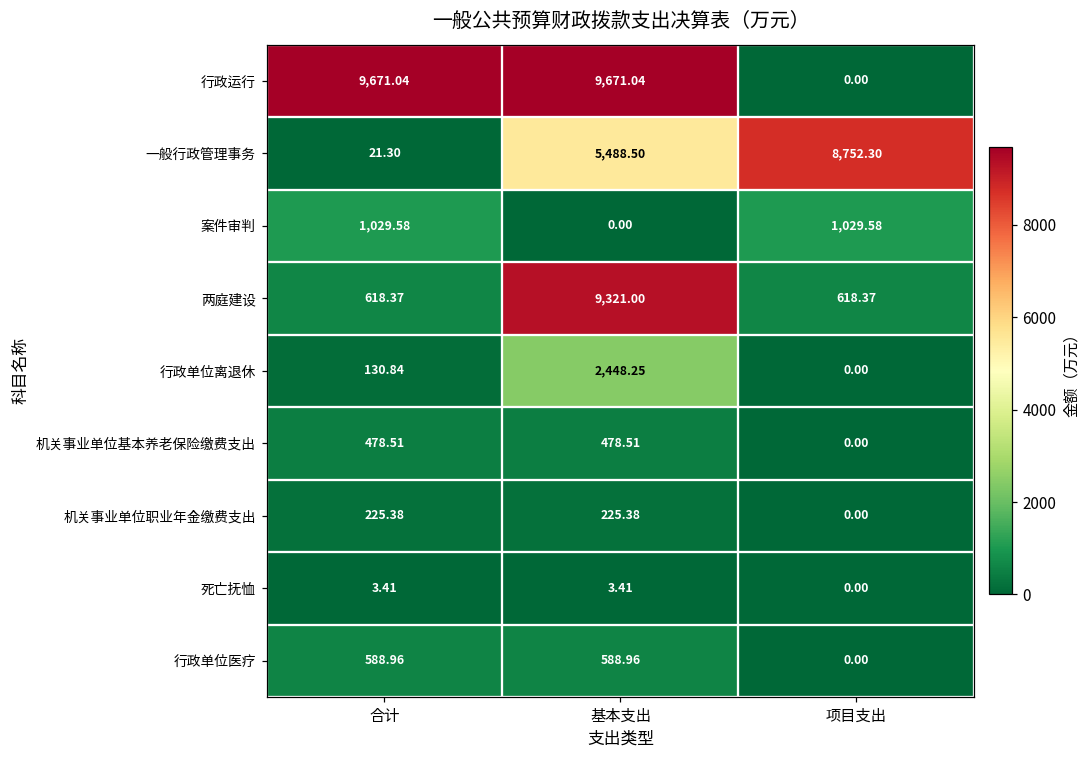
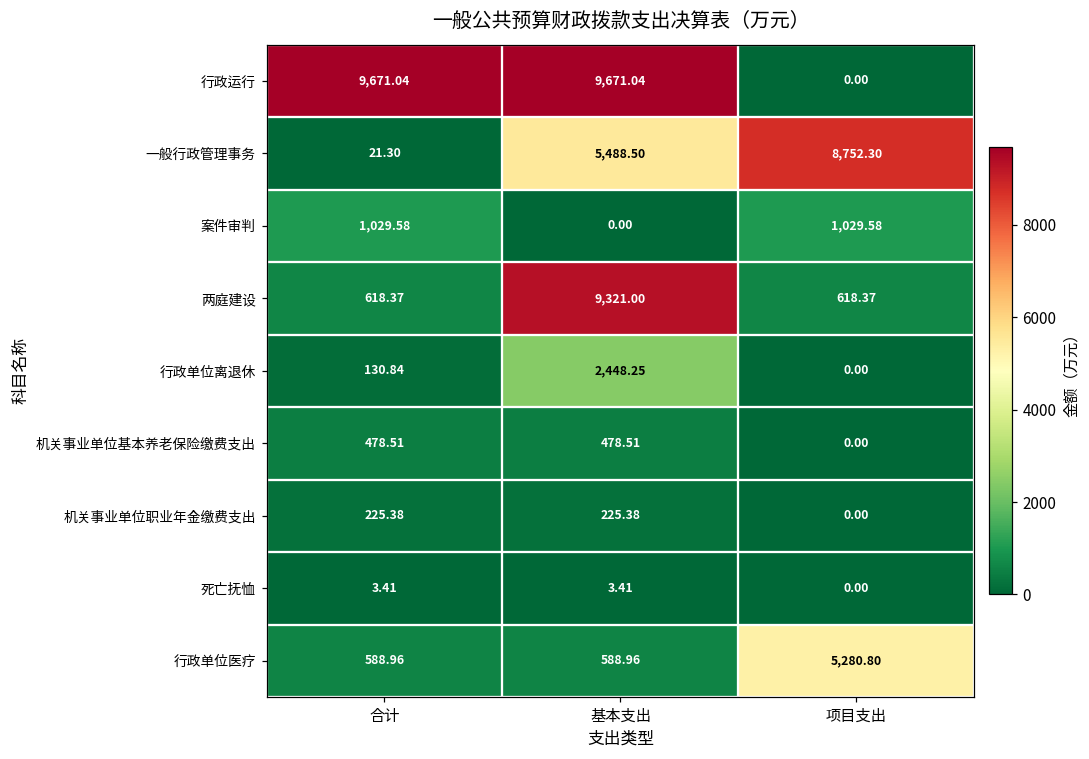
  {
    "行政运行": {
      "合计": "9,671.04",
      "基本支出": "9,671.04",
      "项目支出": "0.00"
    },
    "一般行政管理事务": {
      "合计": "21.30",
      "基本支出": "5,488.50",
      "项目支出": "8,752.30"
    },
    "案件审判": {
      "合计": "1,029.58",
      "基本支出": "0.00",
      "项目支出": "1,029.58"
    },
    "两庭建设": {
      "合计": "618.37",
      "基本支出": "9,321.00",
      "项目支出": "618.37"
    },
    "行政单位离退休": {
      "合计": "130.84",
      "基本支出": "2,448.25",
      "项目支出": "0.00"
    },
    "机关事业单位基本养老保险缴费支出": {
      "合计": "478.51",
      "基本支出": "478.51",
      "项目支出": "0.00"
    },
    "机关事业单位职业年金缴费支出": {
      "合计": "225.38",
      "基本支出": "225.38",
      "项目支出": "0.00"
    },
    "死亡抚恤": {
      "合计": "3.41",
      "基本支出": "3.41",
      "项目支出": "0.00"
    },
    "行政单位医疗": {
      "合计": "588.96",
      "基本支出": "588.96",
-     "项目支出": "0.00"
+     "项目支出": "5,280.80"
    }
  }
